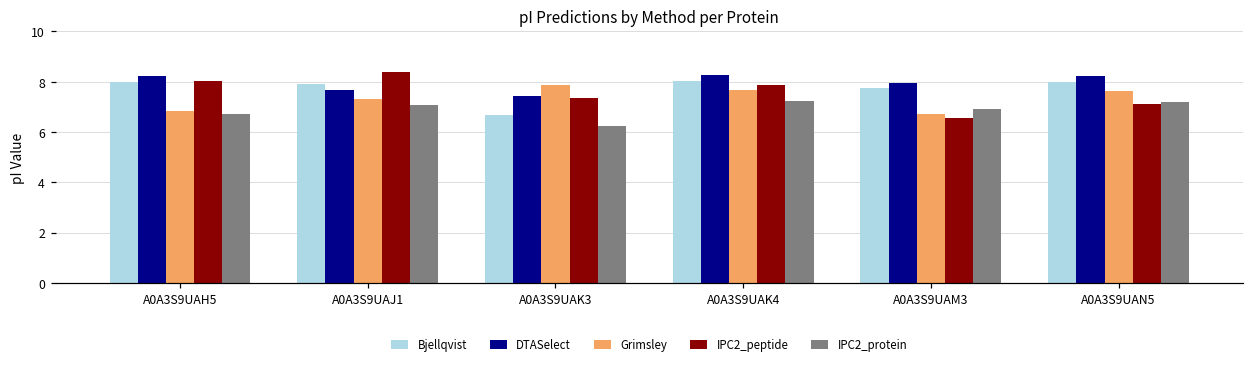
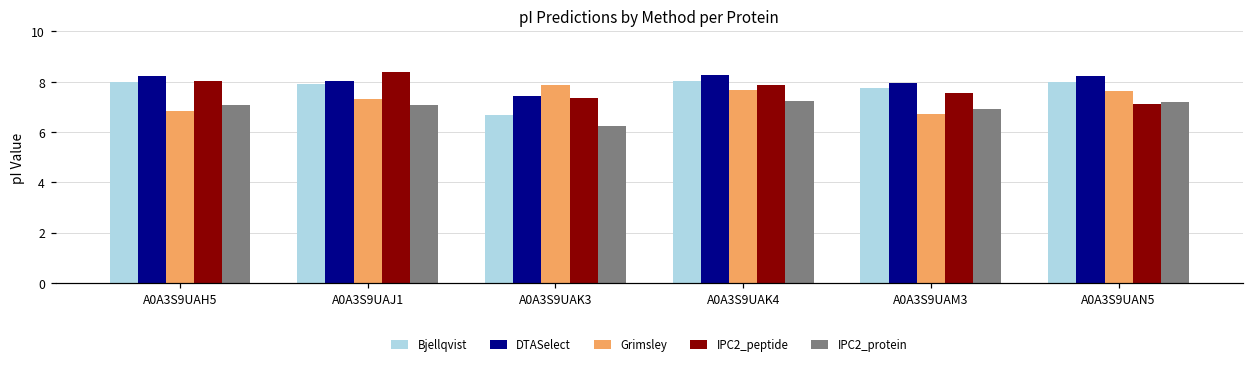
  {
    "Bjellqvist": {
      "A0A3S9UAH5": 8.0,
      "A0A3S9UAJ1": 7.9,
      "A0A3S9UAK3": 6.7,
      "A0A3S9UAK4": 8.0,
      "A0A3S9UAM3": 7.7,
      "A0A3S9UAN5": 8.0
    },
    "DTASelect": {
      "A0A3S9UAH5": 8.2,
-     "A0A3S9UAJ1": 7.7,
+     "A0A3S9UAJ1": 8.0,
      "A0A3S9UAK3": 7.4,
      "A0A3S9UAK4": 8.3,
      "A0A3S9UAM3": 8.0,
      "A0A3S9UAN5": 8.2
    },
    "Grimsley": {
      "A0A3S9UAH5": 6.8,
      "A0A3S9UAJ1": 7.3,
      "A0A3S9UAK3": 7.9,
      "A0A3S9UAK4": 7.7,
      "A0A3S9UAM3": 6.7,
      "A0A3S9UAN5": 7.6
    },
    "IPC2_peptide": {
      "A0A3S9UAH5": 8.0,
      "A0A3S9UAJ1": 8.4,
      "A0A3S9UAK3": 7.4,
      "A0A3S9UAK4": 7.9,
-     "A0A3S9UAM3": 6.6,
+     "A0A3S9UAM3": 7.5,
      "A0A3S9UAN5": 7.1
    },
    "IPC2_protein": {
-     "A0A3S9UAH5": 6.7,
+     "A0A3S9UAH5": 7.1,
      "A0A3S9UAJ1": 7.1,
      "A0A3S9UAK3": 6.2,
      "A0A3S9UAK4": 7.2,
      "A0A3S9UAM3": 6.9,
      "A0A3S9UAN5": 7.2
    }
  }
